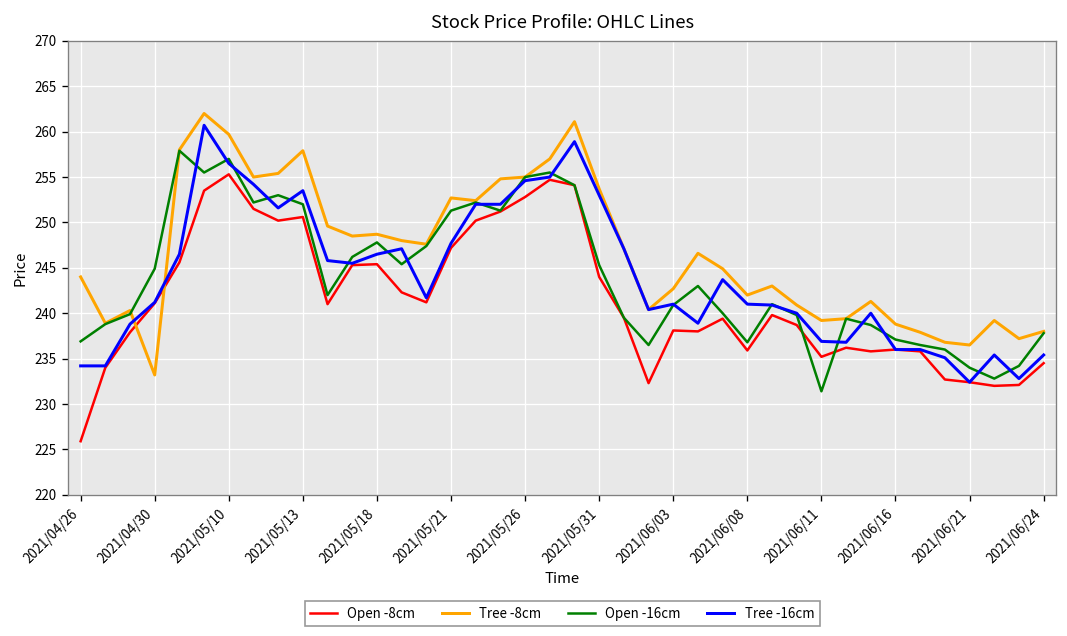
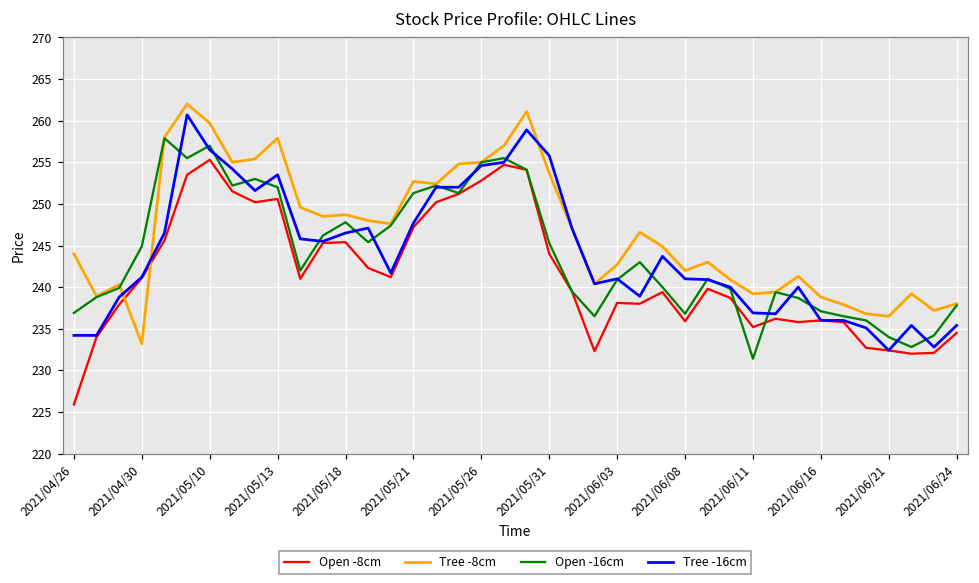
  {
    "Open -8cm": {
      "2021/04/26": 226,
      "2021/05/10": 255,
      "2021/05/13": 251,
      "2021/05/18": 245,
      "2021/05/21": 247,
      "2021/05/26": 253,
      "2021/05/31": 244,
      "2021/06/03": 238,
      "2021/06/08": 236,
      "2021/06/11": 235,
      "2021/06/24": 235
    },
    "Tree -8cm": {
      "2021/04/26": 244,
      "2021/04/30": 233,
      "2021/05/10": 260,
      "2021/05/13": 258,
      "2021/05/18": 249,
      "2021/05/21": 253,
      "2021/05/31": 254,
      "2021/06/03": 243,
      "2021/06/08": 242,
      "2021/06/11": 239,
      "2021/06/16": 239,
      "2021/06/21": 237
    },
    "Open -16cm": {
      "2021/04/26": 237,
      "2021/04/30": 245,
      "2021/05/10": 257,
      "2021/05/13": 252,
      "2021/05/18": 248,
      "2021/05/21": 251,
      "2021/05/31": 245,
      "2021/06/08": 237,
      "2021/06/11": 231,
      "2021/06/16": 237,
      "2021/06/21": 234
    },
    "Tree -16cm": {
      "2021/04/26": 234,
      "2021/05/10": 257,
      "2021/05/13": 254,
      "2021/05/18": 247,
      "2021/05/21": 248,
      "2021/05/26": 255,
-     "2021/05/31": 253,
+     "2021/05/31": 256,
      "2021/06/08": 241,
      "2021/06/11": 237,
      "2021/06/24": 235
    }
  }
